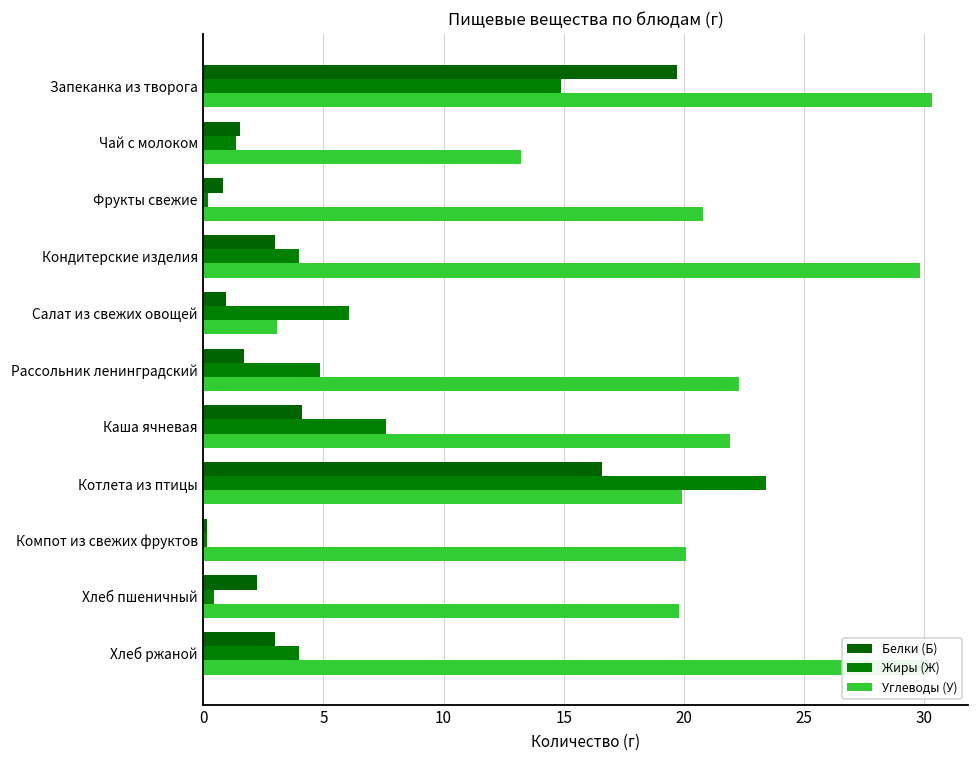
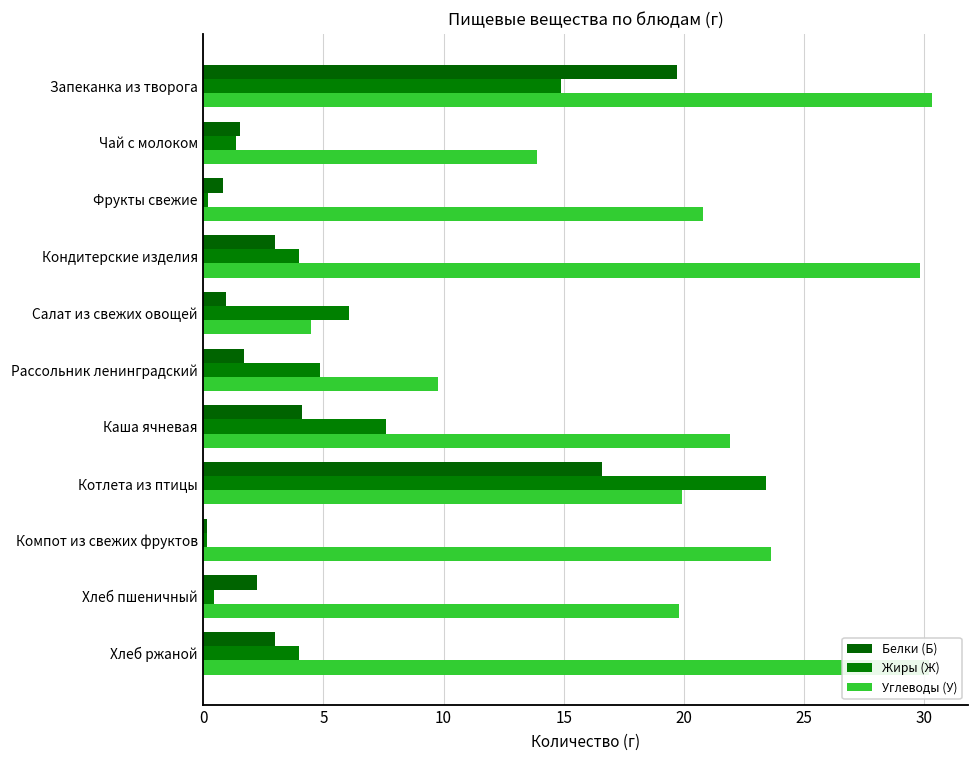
  {
    "Углеводы (У)": {
      "Запеканка из творога": 30.3,
-     "Чай с молоком": 13.2,
+     "Чай с молоком": 13.9,
      "Фрукты свежие": 20.8,
      "Кондитерские изделия": 29.8,
-     "Салат из свежих овощей": 3.1,
-     "Рассольник ленинградский": 22.3,
+     "Салат из свежих овощей": 4.5,
+     "Рассольник ленинградский": 9.8,
      "Каша ячневая": 21.9,
      "Котлета из птицы": 19.9,
-     "Компот из свежих фруктов": 20.1,
+     "Компот из свежих фруктов": 23.6,
      "Хлеб пшеничный": 19.8
    }
  }
